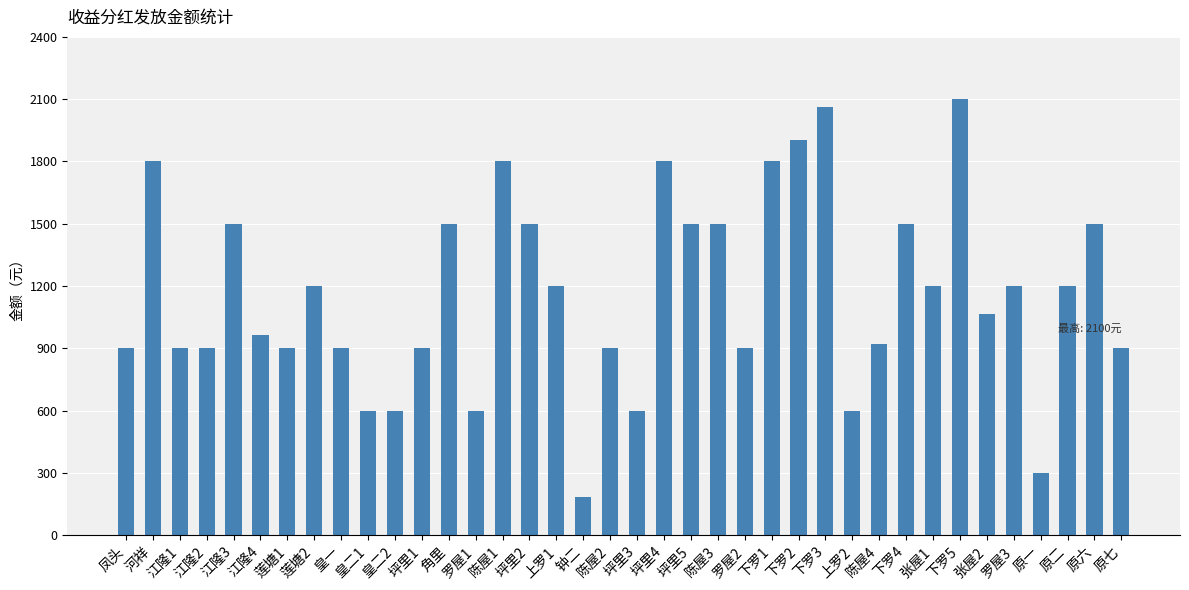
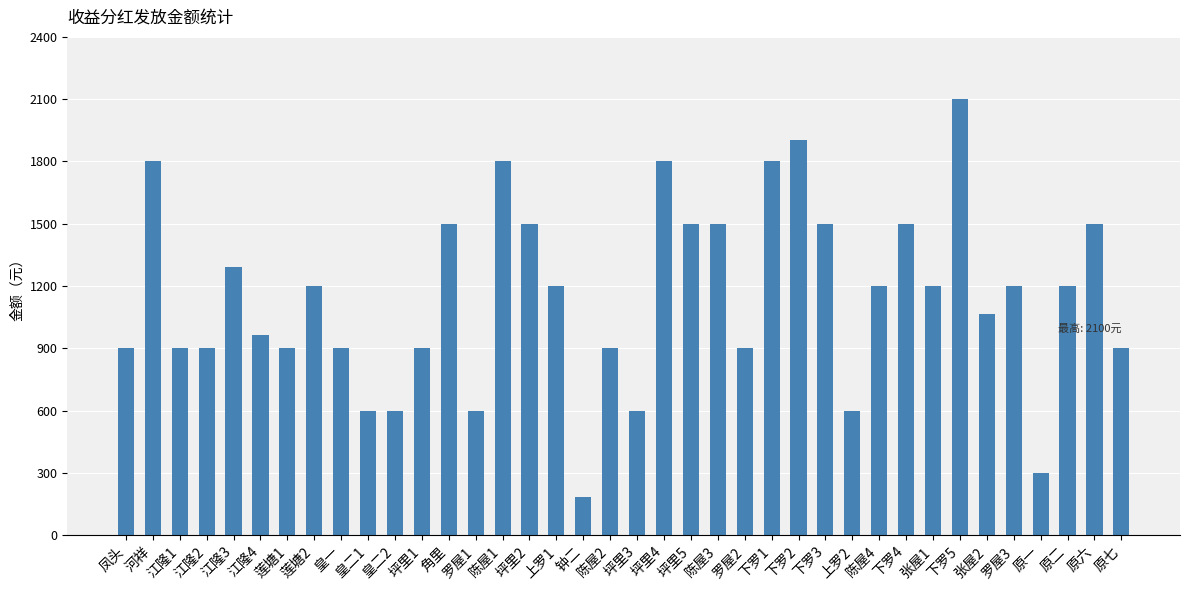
  {
    "凤头": 900,
    "河祥": 1800,
    "江隆1": 900,
    "江隆2": 900,
-   "江隆3": 1500,
+   "江隆3": 1290,
    "江隆4": 960,
    "莲塘1": 900,
    "莲塘2": 1200,
    "皇一": 900,
    "皇二1": 600,
    "皇二2": 600,
    "坪里1": 900,
    "角里": 1500,
    "罗屋1": 600,
    "陈屋1": 1800,
    "坪里2": 1500,
    "上罗1": 1200,
    "钟二": 190,
    "陈屋2": 900,
    "坪里3": 600,
    "坪里4": 1800,
    "坪里5": 1500,
    "陈屋3": 1500,
    "罗屋2": 900,
    "下罗1": 1800,
    "下罗2": 1900,
-   "下罗3": 2060,
+   "下罗3": 1500,
    "上罗2": 600,
-   "陈屋4": 920,
+   "陈屋4": 1200,
    "下罗4": 1500,
    "张屋1": 1200,
    "下罗5": 2100,
    "张屋2": 1070,
    "罗屋3": 1200,
    "原一": 300,
    "原二": 1200,
    "原七": 900
  }
